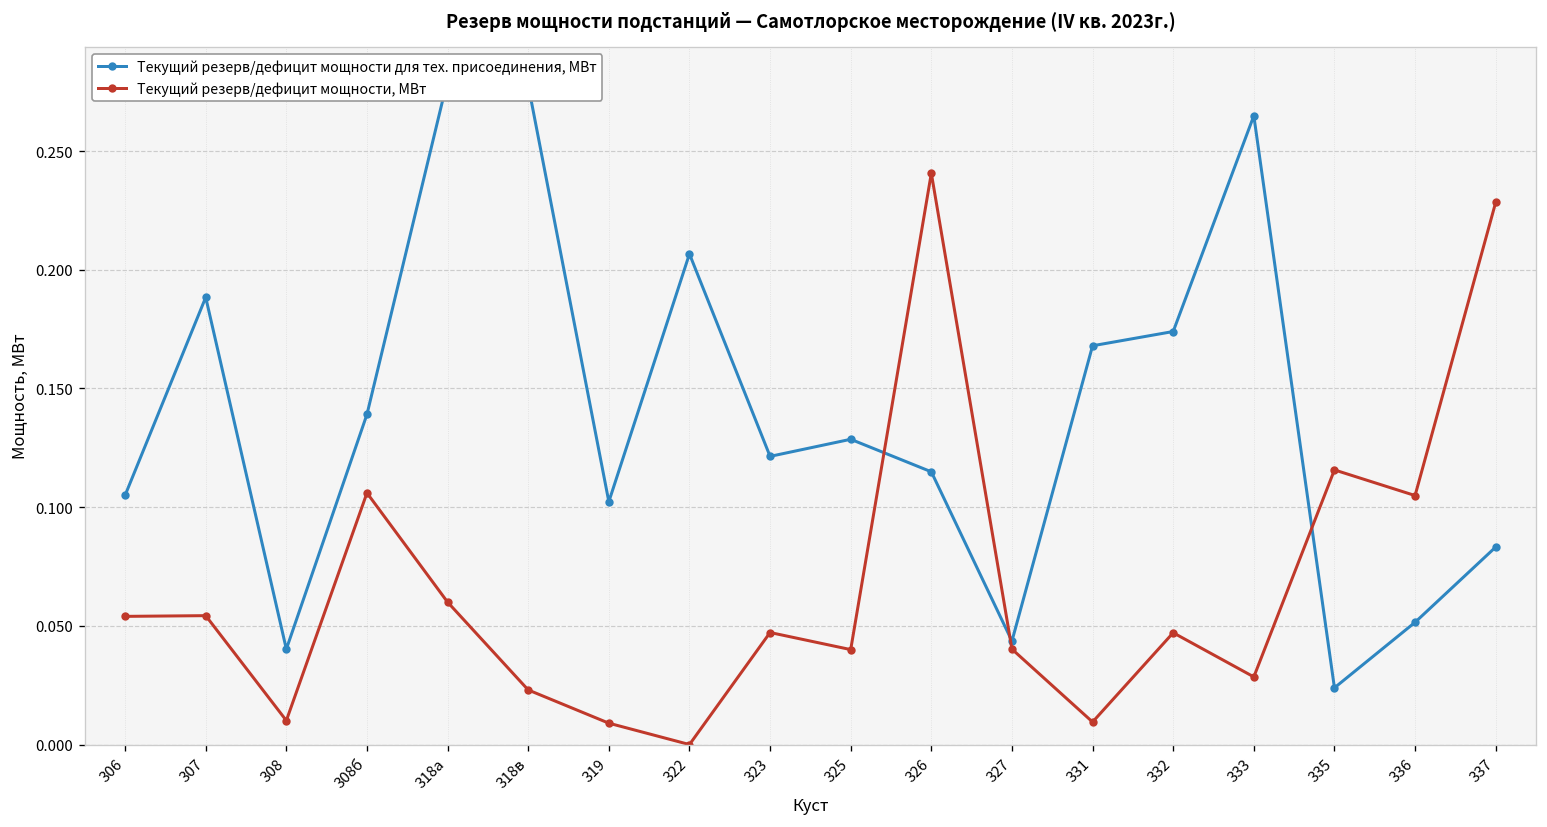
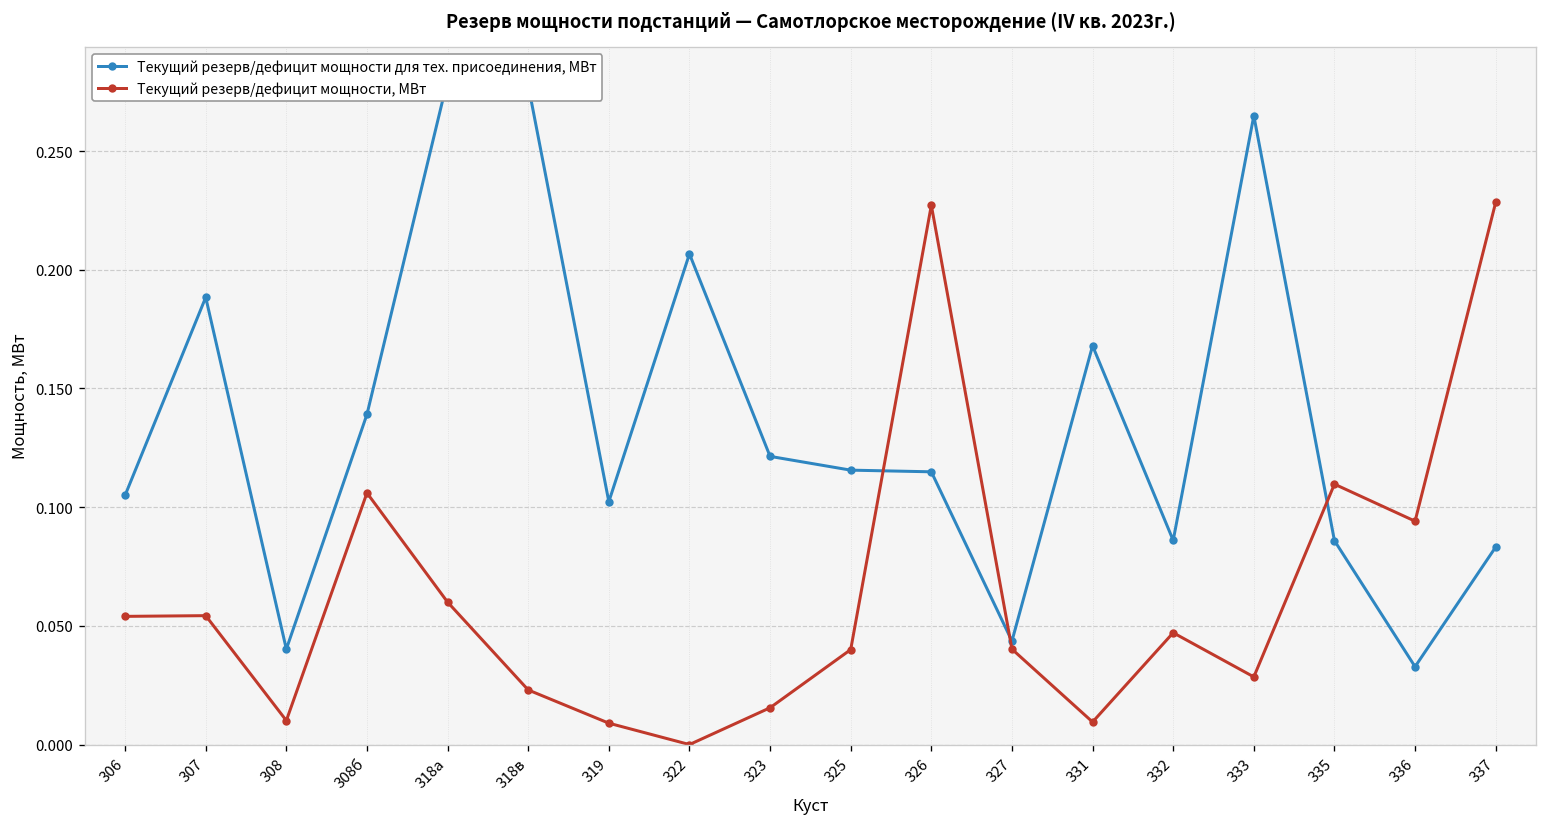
  {
    "Текущий резерв/дефицит мощности для тех. присоединения, МВт": {
      "306": 0.105,
      "307": 0.188,
      "308": 0.040,
      "308б": 0.139,
      "319": 0.102,
      "322": 0.207,
      "323": 0.121,
-     "325": 0.129,
+     "325": 0.116,
      "326": 0.115,
      "327": 0.044,
      "331": 0.168,
-     "332": 0.174,
+     "332": 0.086,
      "333": 0.265,
-     "335": 0.024,
-     "336": 0.052,
+     "335": 0.086,
+     "336": 0.033,
      "337": 0.083
    },
    "Текущий резерв/дефицит мощности, МВт": {
      "306": 0.054,
      "307": 0.054,
      "308": 0.010,
      "308б": 0.106,
      "318а": 0.060,
      "318в": 0.023,
      "319": 0.009,
      "322": 0.000,
-     "323": 0.047,
+     "323": 0.016,
      "325": 0.040,
-     "326": 0.241,
+     "326": 0.227,
      "327": 0.040,
      "331": 0.010,
      "332": 0.047,
      "333": 0.029,
-     "335": 0.116,
-     "336": 0.105,
+     "335": 0.110,
+     "336": 0.094,
      "337": 0.228
    }
  }
